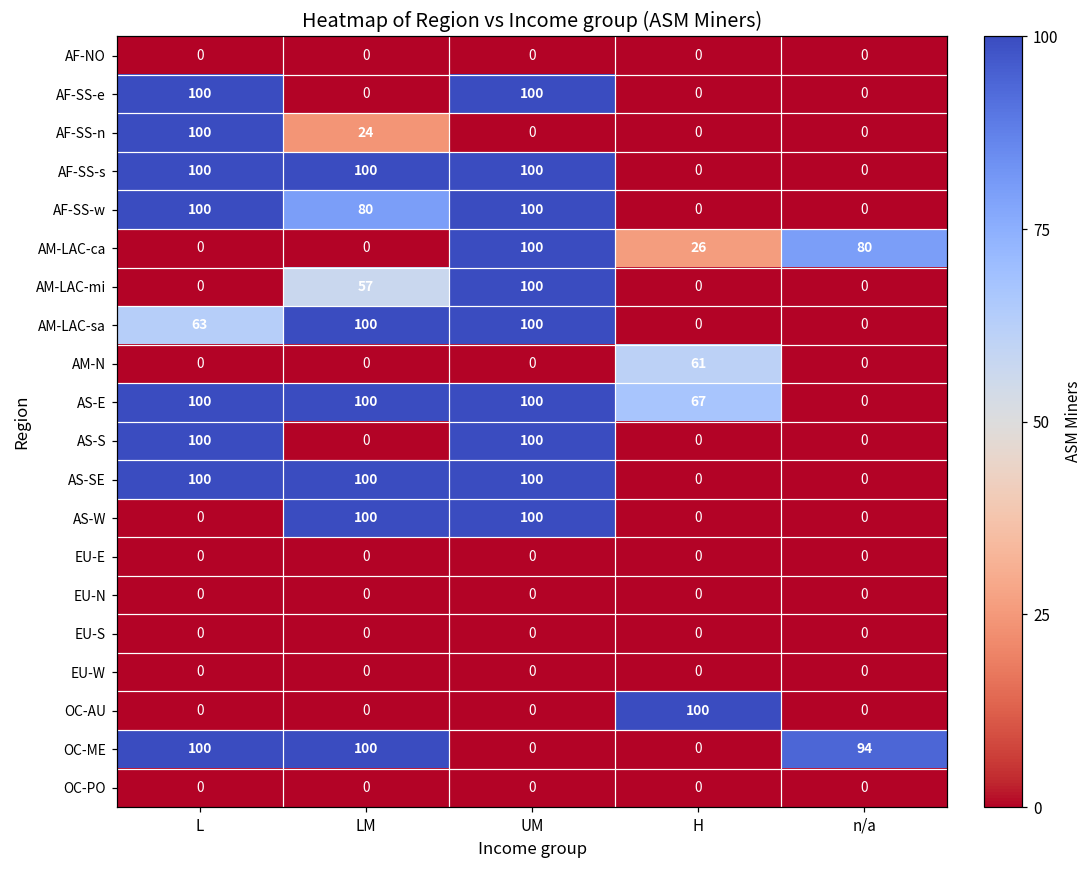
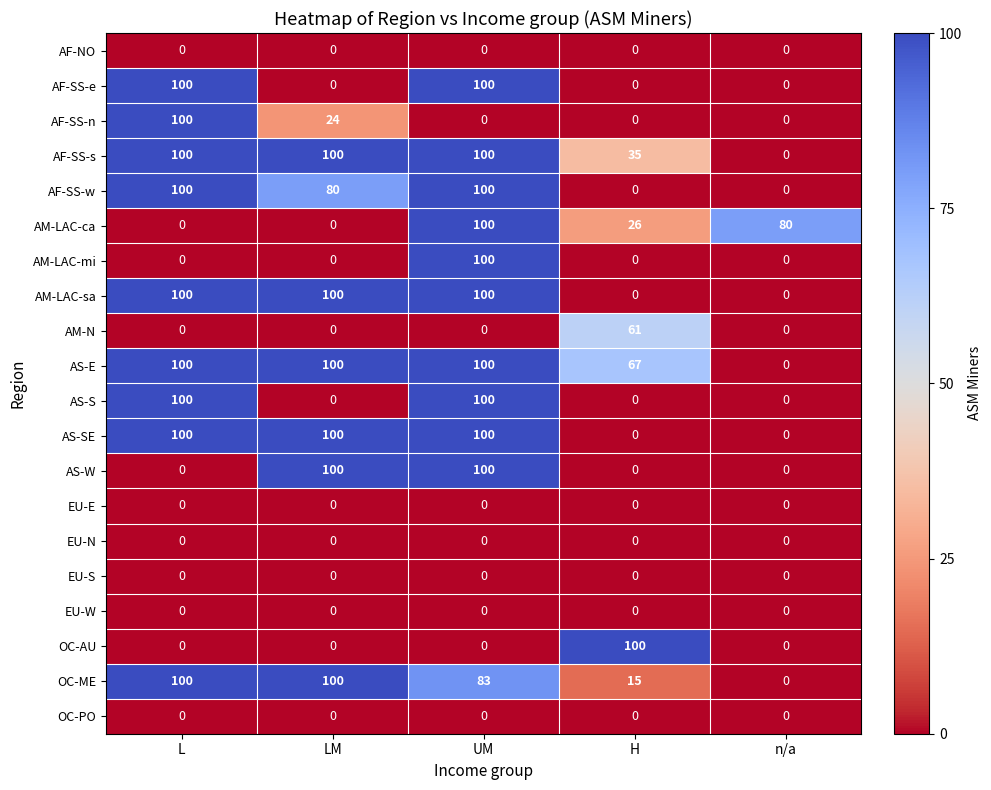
  {
    "AF-NO": {
      "L": 0,
      "LM": 0,
      "UM": 0,
      "H": 0,
      "n/a": 0
    },
    "AF-SS-e": {
      "L": 100,
      "LM": 0,
      "UM": 100,
      "H": 0,
      "n/a": 0
    },
    "AF-SS-n": {
      "L": 100,
      "LM": 24,
      "UM": 0,
      "H": 0,
      "n/a": 0
    },
    "AF-SS-s": {
      "L": 100,
      "LM": 100,
      "UM": 100,
-     "H": 0,
+     "H": 35,
      "n/a": 0
    },
    "AF-SS-w": {
      "L": 100,
      "LM": 80,
      "UM": 100,
      "H": 0,
      "n/a": 0
    },
    "AM-LAC-ca": {
      "L": 0,
      "LM": 0,
      "UM": 100,
      "H": 26,
      "n/a": 80
    },
    "AM-LAC-mi": {
      "L": 0,
-     "LM": 57,
+     "LM": 0,
      "UM": 100,
      "H": 0,
      "n/a": 0
    },
    "AM-LAC-sa": {
-     "L": 63,
+     "L": 100,
      "LM": 100,
      "UM": 100,
      "H": 0,
      "n/a": 0
    },
    "AM-N": {
      "L": 0,
      "LM": 0,
      "UM": 0,
      "H": 61,
      "n/a": 0
    },
    "AS-E": {
      "L": 100,
      "LM": 100,
      "UM": 100,
      "H": 67,
      "n/a": 0
    },
    "AS-S": {
      "L": 100,
      "LM": 0,
      "UM": 100,
      "H": 0,
      "n/a": 0
    },
    "AS-SE": {
      "L": 100,
      "LM": 100,
      "UM": 100,
      "H": 0,
      "n/a": 0
    },
    "AS-W": {
      "L": 0,
      "LM": 100,
      "UM": 100,
      "H": 0,
      "n/a": 0
    },
    "EU-E": {
      "L": 0,
      "LM": 0,
      "UM": 0,
      "H": 0,
      "n/a": 0
    },
    "EU-N": {
      "L": 0,
      "LM": 0,
      "UM": 0,
      "H": 0,
      "n/a": 0
    },
    "EU-S": {
      "L": 0,
      "LM": 0,
      "UM": 0,
      "H": 0,
      "n/a": 0
    },
    "EU-W": {
      "L": 0,
      "LM": 0,
      "UM": 0,
      "H": 0,
      "n/a": 0
    },
    "OC-AU": {
      "L": 0,
      "LM": 0,
      "UM": 0,
      "H": 100,
      "n/a": 0
    },
    "OC-ME": {
      "L": 100,
      "LM": 100,
-     "UM": 0,
-     "H": 0,
-     "n/a": 94
+     "UM": 83,
+     "H": 15,
+     "n/a": 0
    },
    "OC-PO": {
      "L": 0,
      "LM": 0,
      "UM": 0,
      "H": 0,
      "n/a": 0
    }
  }
